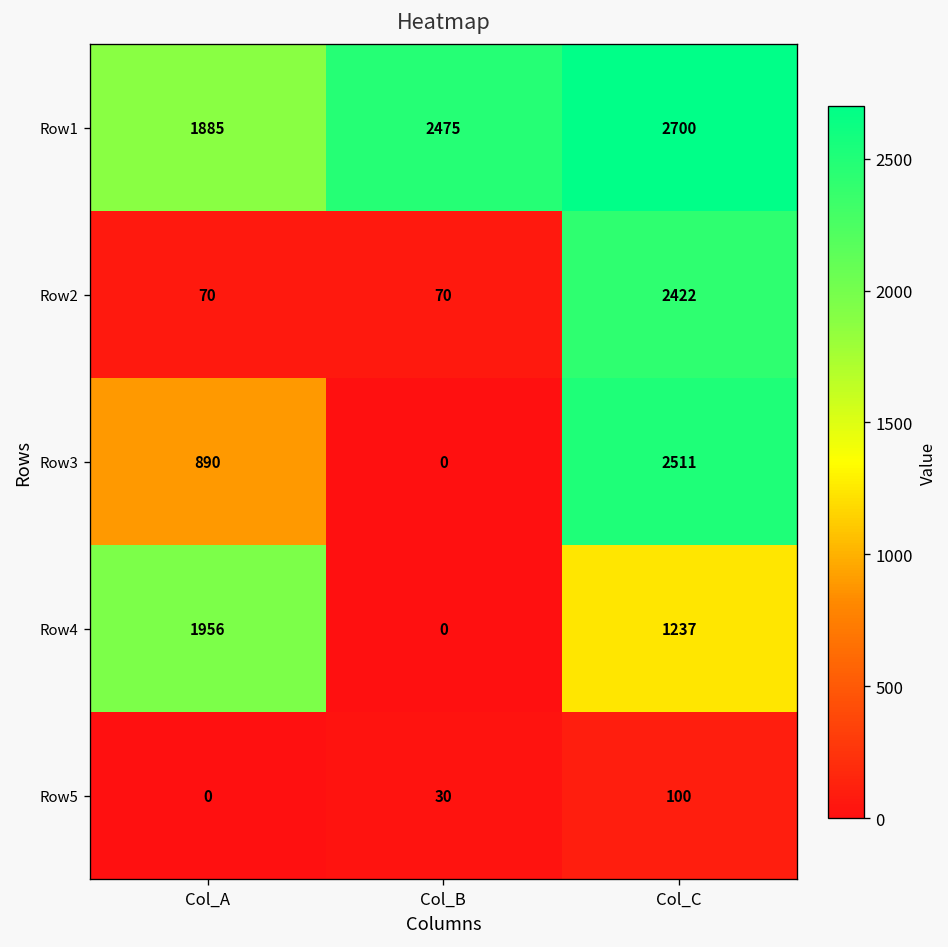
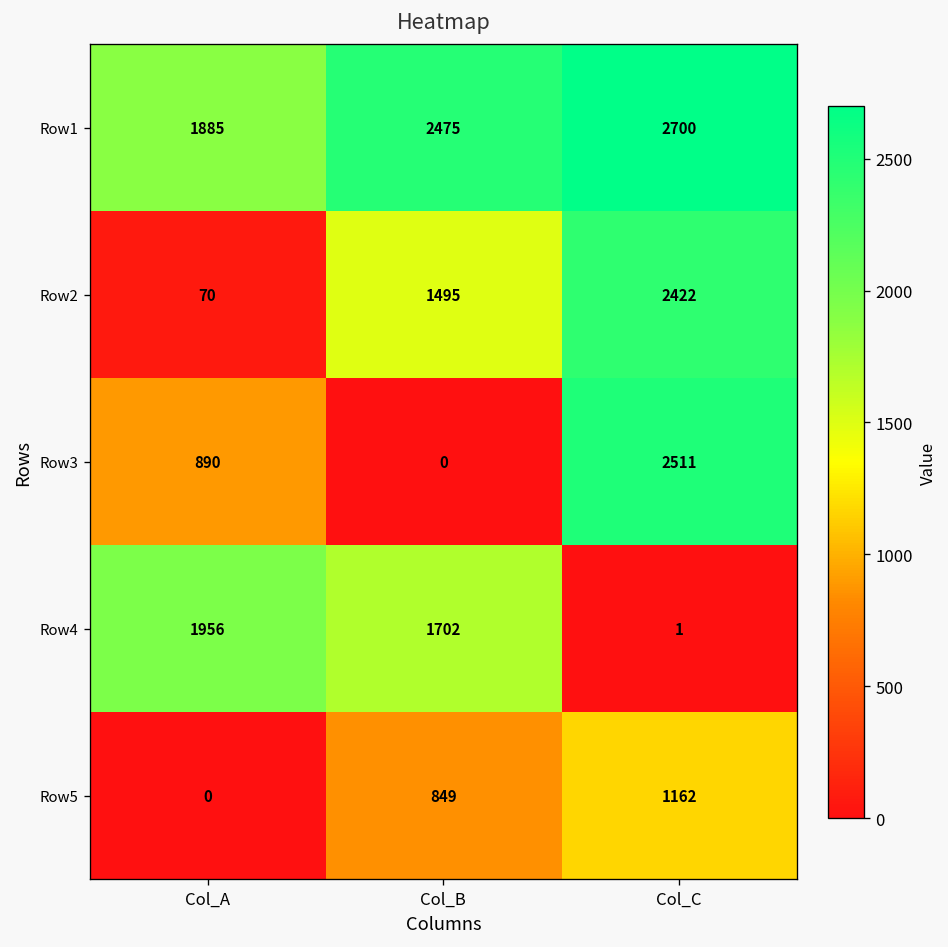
  {
    "Row1": {
      "Col_A": 1885,
      "Col_B": 2475,
      "Col_C": 2700
    },
    "Row2": {
      "Col_A": 70,
-     "Col_B": 70,
+     "Col_B": 1495,
      "Col_C": 2422
    },
    "Row3": {
      "Col_A": 890,
      "Col_B": 0,
      "Col_C": 2511
    },
    "Row4": {
      "Col_A": 1956,
-     "Col_B": 0,
-     "Col_C": 1237
+     "Col_B": 1702,
+     "Col_C": 1
    },
    "Row5": {
      "Col_A": 0,
-     "Col_B": 30,
-     "Col_C": 100
+     "Col_B": 849,
+     "Col_C": 1162
    }
  }
